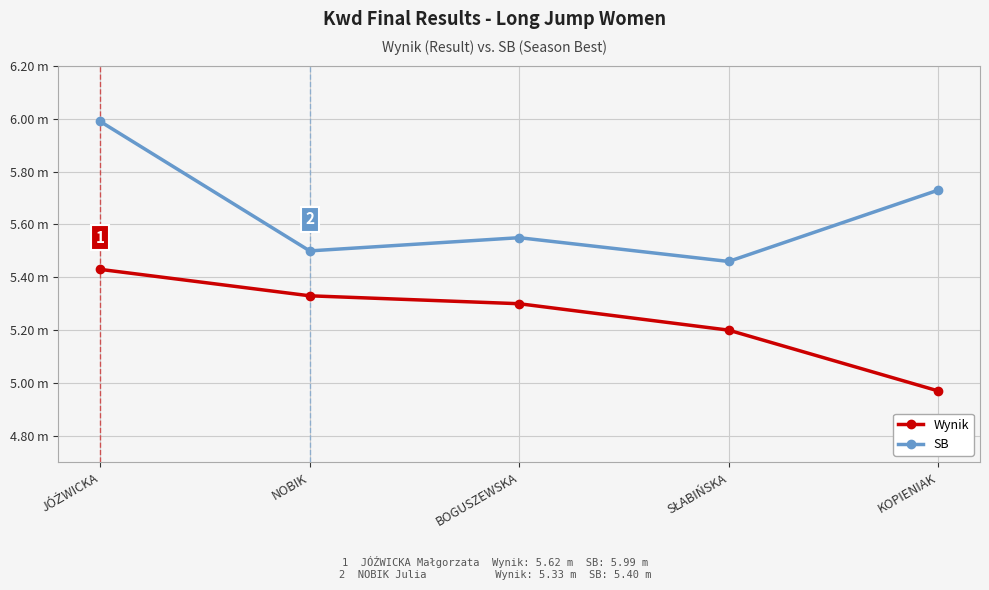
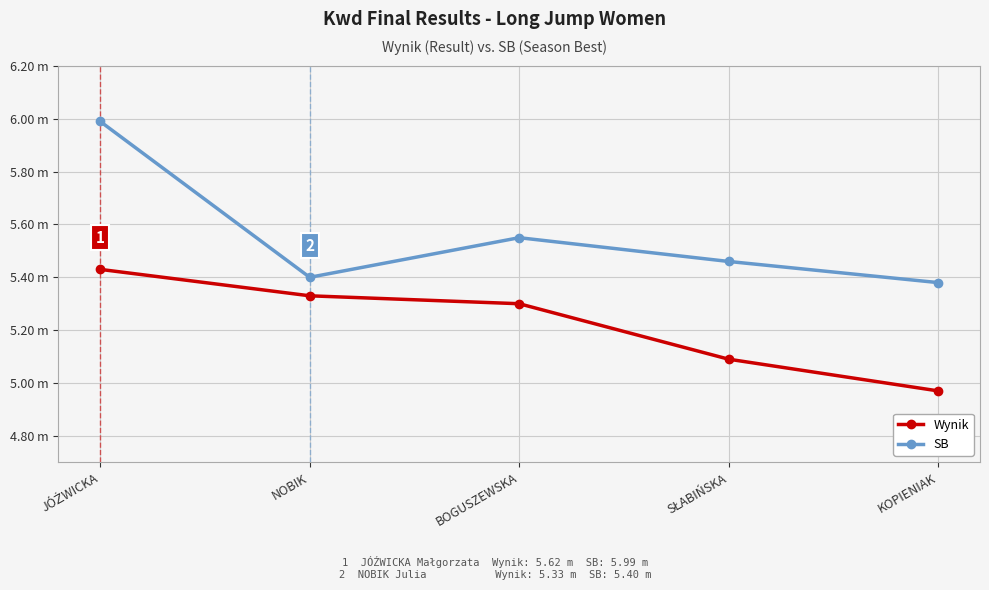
  {
    "Wynik": {
      "NOBIK": "5.33 m",
      "BOGUSZEWSKA": "5.30 m",
-     "SŁABIŃSKA": "5.20 m",
+     "SŁABIŃSKA": "5.09 m",
      "KOPIENIAK": "4.97 m"
    },
    "SB": {
      "JÓŹWICKA": "5.99 m",
-     "NOBIK": "5.5 m",
+     "NOBIK": "5.4 m",
      "BOGUSZEWSKA": "5.55 m",
      "SŁABIŃSKA": "5.46 m",
-     "KOPIENIAK": "5.73 m"
+     "KOPIENIAK": "5.38 m"
    }
  }
